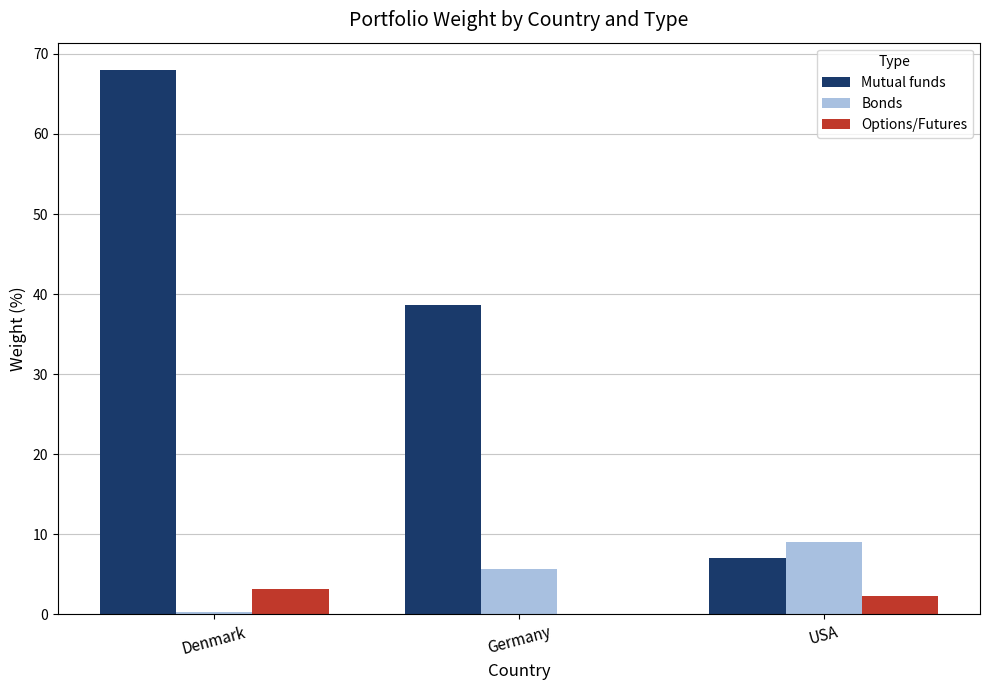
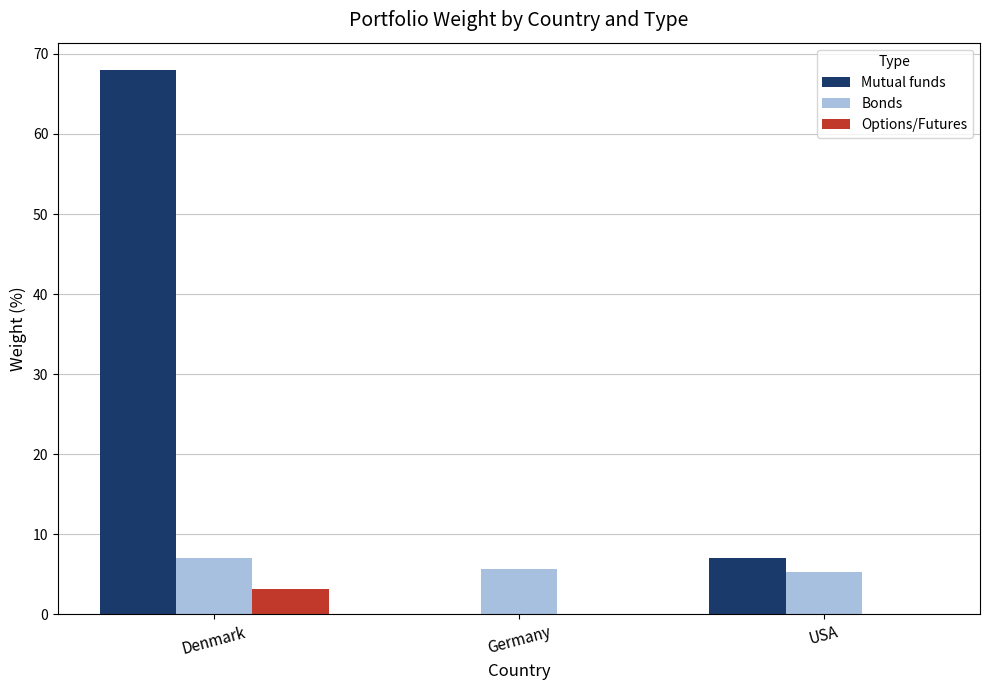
  {
    "Mutual funds": {
      "Denmark": 68,
-     "Germany": 39,
+     "Germany": 0,
      "USA": 7
    },
    "Bonds": {
-     "Denmark": 0,
+     "Denmark": 7,
      "Germany": 6,
-     "USA": 9
+     "USA": 5
    },
    "Options/Futures": {
      "Denmark": 3,
-     "USA": 2
+     "USA": 0
    }
  }
